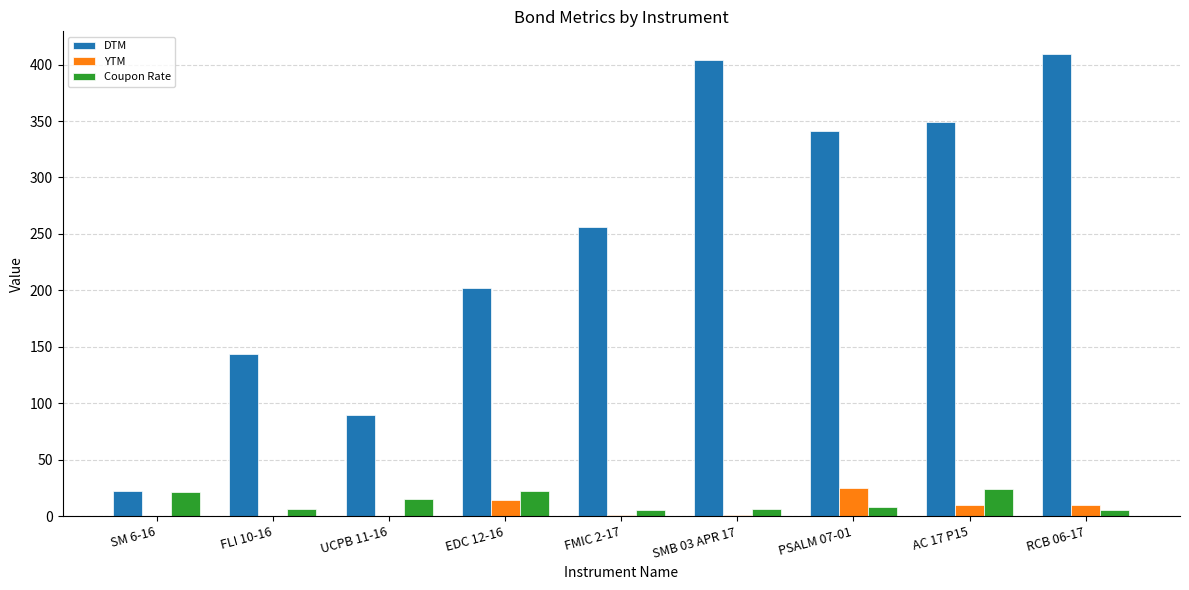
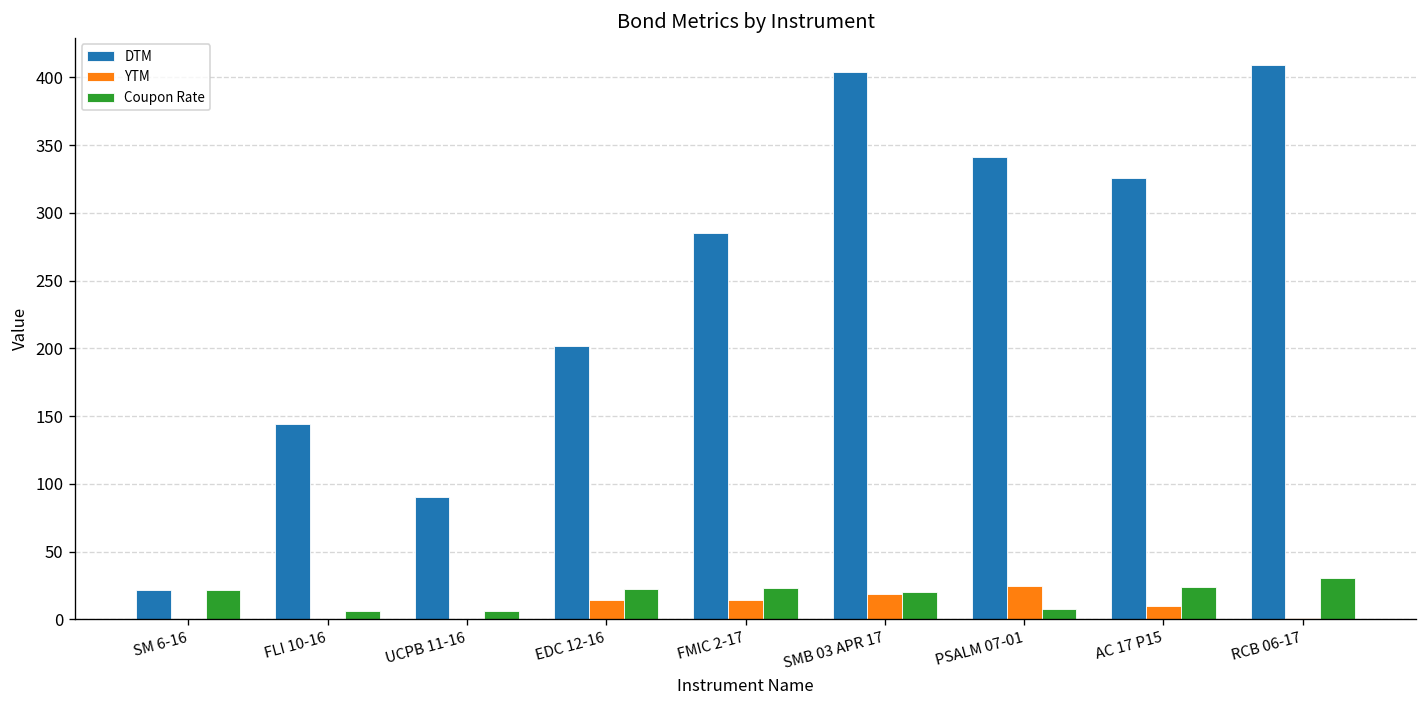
  {
    "DTM": {
      "SM 6-16": 22,
      "FLI 10-16": 144,
      "UCPB 11-16": 90,
      "EDC 12-16": 202,
-     "FMIC 2-17": 256,
+     "FMIC 2-17": 285,
      "SMB 03 APR 17": 404,
      "PSALM 07-01": 341,
-     "AC 17 P15": 349,
+     "AC 17 P15": 326,
      "RCB 06-17": 409
    },
    "YTM": {
      "EDC 12-16": 14,
-     "FMIC 2-17": 1,
-     "SMB 03 APR 17": 1,
+     "FMIC 2-17": 14,
+     "SMB 03 APR 17": 18,
      "PSALM 07-01": 25,
      "AC 17 P15": 10,
-     "RCB 06-17": 10
+     "RCB 06-17": 1
    },
    "Coupon Rate": {
      "SM 6-16": 21,
      "FLI 10-16": 6,
-     "UCPB 11-16": 15,
+     "UCPB 11-16": 6,
      "EDC 12-16": 22,
-     "FMIC 2-17": 6,
-     "SMB 03 APR 17": 6,
+     "FMIC 2-17": 23,
+     "SMB 03 APR 17": 20,
      "PSALM 07-01": 8,
      "AC 17 P15": 24,
-     "RCB 06-17": 5
+     "RCB 06-17": 31
    }
  }
